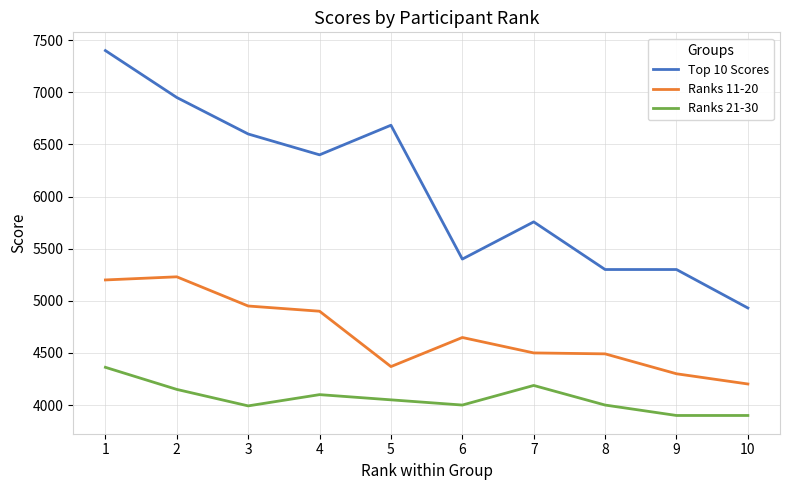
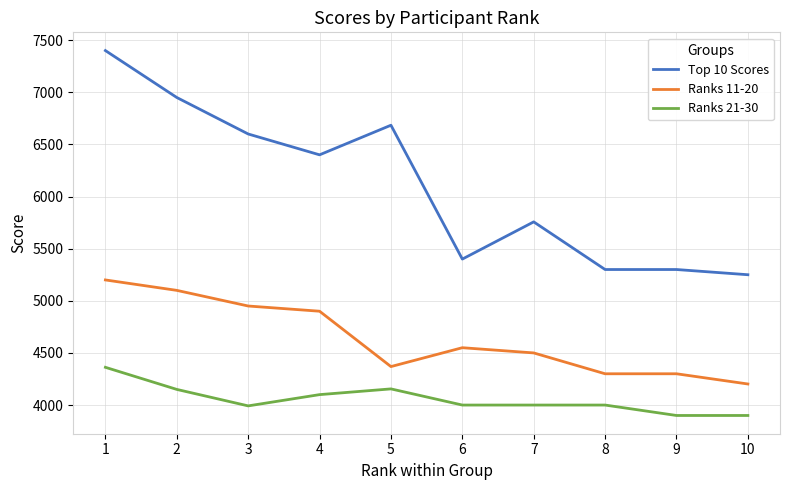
  {
    "Top 10 Scores": {
      "1": 7400,
      "2": 6950,
      "3": 6600,
      "4": 6400,
      "5": 6680,
      "6": 5400,
      "7": 5760,
      "8": 5300,
      "9": 5300,
-     "10": 4930
+     "10": 5250
    },
    "Ranks 11-20": {
      "1": 5200,
-     "2": 5230,
+     "2": 5100,
      "3": 4950,
      "4": 4900,
      "5": 4370,
-     "6": 4650,
+     "6": 4550,
      "7": 4500,
-     "8": 4490,
+     "8": 4300,
      "9": 4300,
      "10": 4200
    },
    "Ranks 21-30": {
      "1": 4360,
      "2": 4150,
      "3": 3990,
      "4": 4100,
-     "5": 4050,
+     "5": 4160,
      "6": 4000,
-     "7": 4190,
+     "7": 4000,
      "8": 4000,
      "9": 3900,
      "10": 3900
    }
  }
